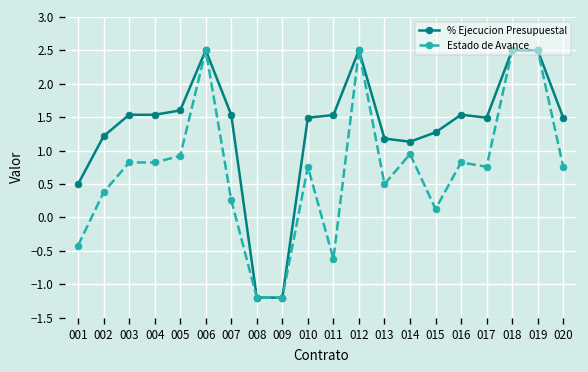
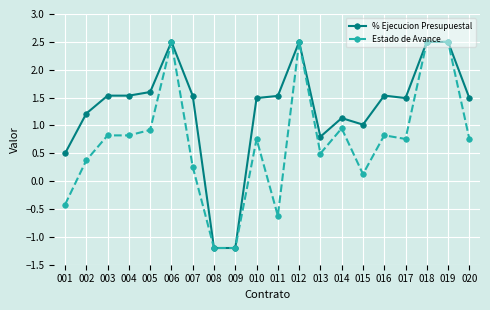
  {
    "% Ejecucion Presupuestal": {
      "001": 0.5,
      "002": 1.2,
      "003": 1.5,
      "004": 1.5,
      "005": 1.6,
      "007": 1.5,
      "010": 1.5,
      "011": 1.5,
-     "013": 1.2,
+     "013": 0.8,
      "014": 1.1,
-     "015": 1.3,
+     "015": 1.0,
      "016": 1.5,
      "017": 1.5,
      "020": 1.5
    },
    "Estado de Avance": {
      "001": -0.4,
      "002": 0.4,
      "003": 0.8,
      "004": 0.8,
      "005": 0.9,
      "007": 0.3,
      "010": 0.8,
      "011": -0.6,
      "013": 0.5,
      "014": 0.9,
      "015": 0.1,
      "016": 0.8,
      "017": 0.8,
      "020": 0.8
    }
  }
